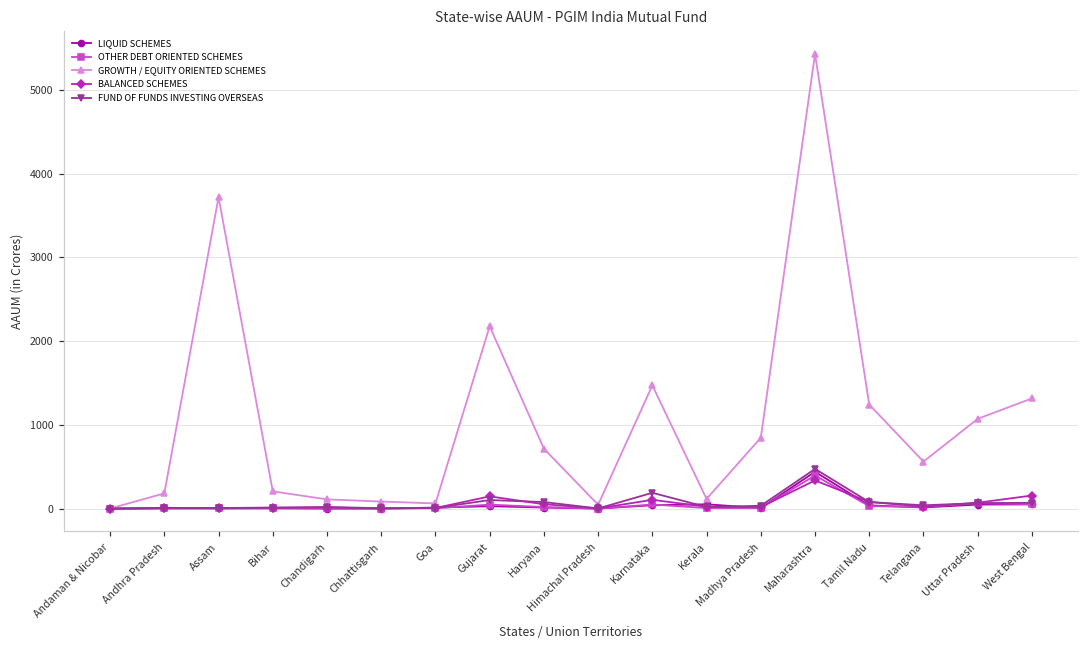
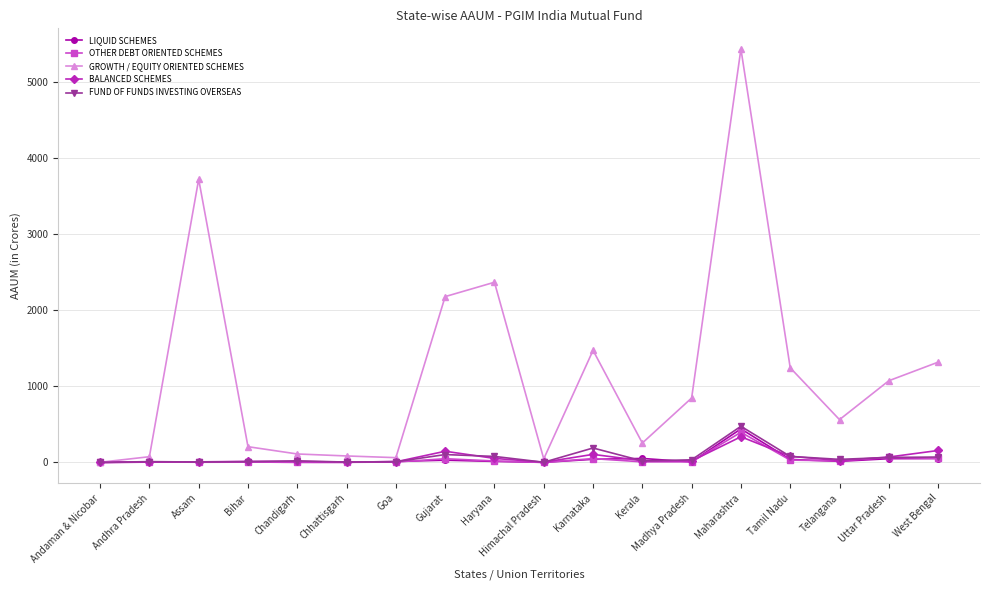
  {
    "GROWTH / EQUITY ORIENTED SCHEMES": {
-     "Andhra Pradesh": 200,
+     "Andhra Pradesh": 100,
      "Assam": 3700,
      "Bihar": 200,
      "Chandigarh": 100,
      "Chhattisgarh": 100,
      "Goa": 100,
      "Gujarat": 2200,
-     "Haryana": 700,
+     "Haryana": 2400,
      "Himachal Pradesh": 0,
      "Karnataka": 1500,
-     "Kerala": 100,
+     "Kerala": 300,
      "Madhya Pradesh": 800,
      "Maharashtra": 5400,
      "Tamil Nadu": 1200,
      "Telangana": 600,
      "Uttar Pradesh": 1100,
      "West Bengal": 1300
    }
  }
